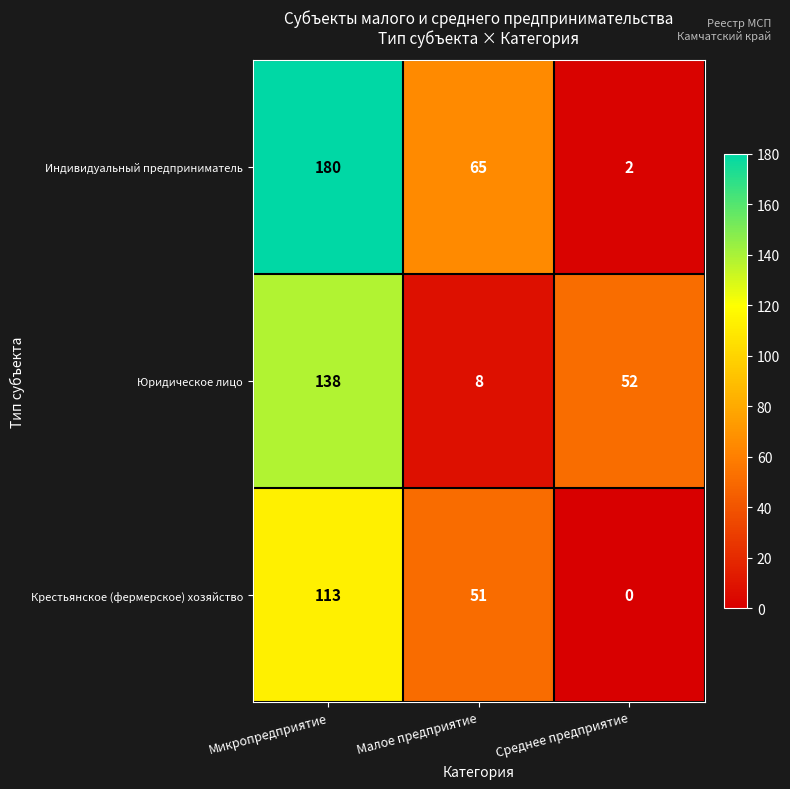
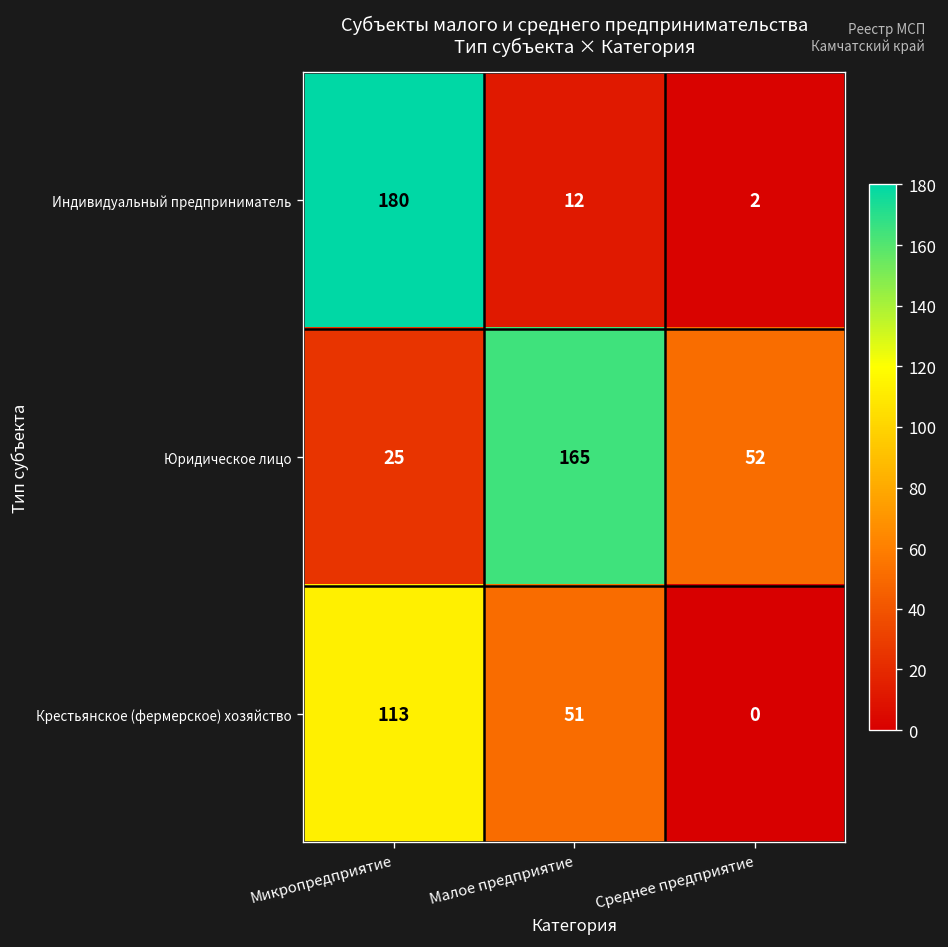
  {
    "Индивидуальный предприниматель": {
      "Микропредприятие": 180,
-     "Малое предприятие": 65,
+     "Малое предприятие": 12,
      "Среднее предприятие": 2
    },
    "Юридическое лицо": {
-     "Микропредприятие": 138,
-     "Малое предприятие": 8,
+     "Микропредприятие": 25,
+     "Малое предприятие": 165,
      "Среднее предприятие": 52
    },
    "Крестьянское (фермерское) хозяйство": {
      "Микропредприятие": 113,
      "Малое предприятие": 51,
      "Среднее предприятие": 0
    }
  }
